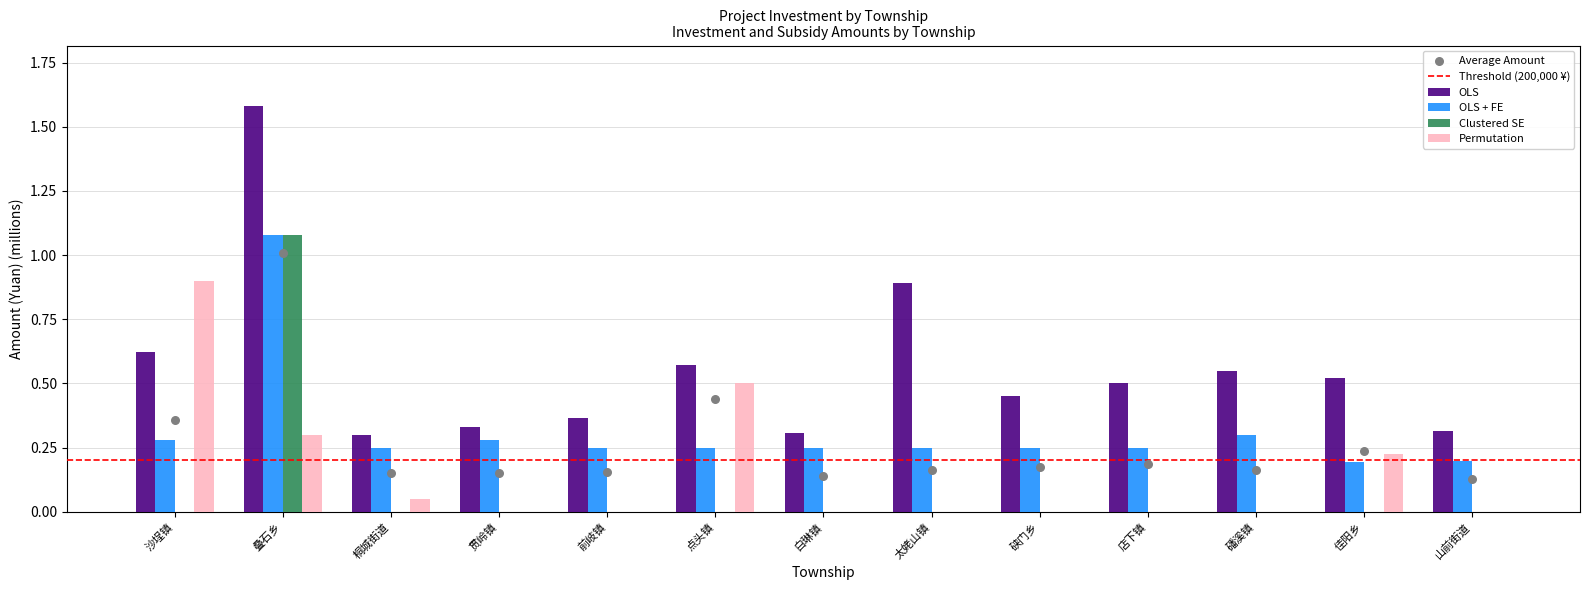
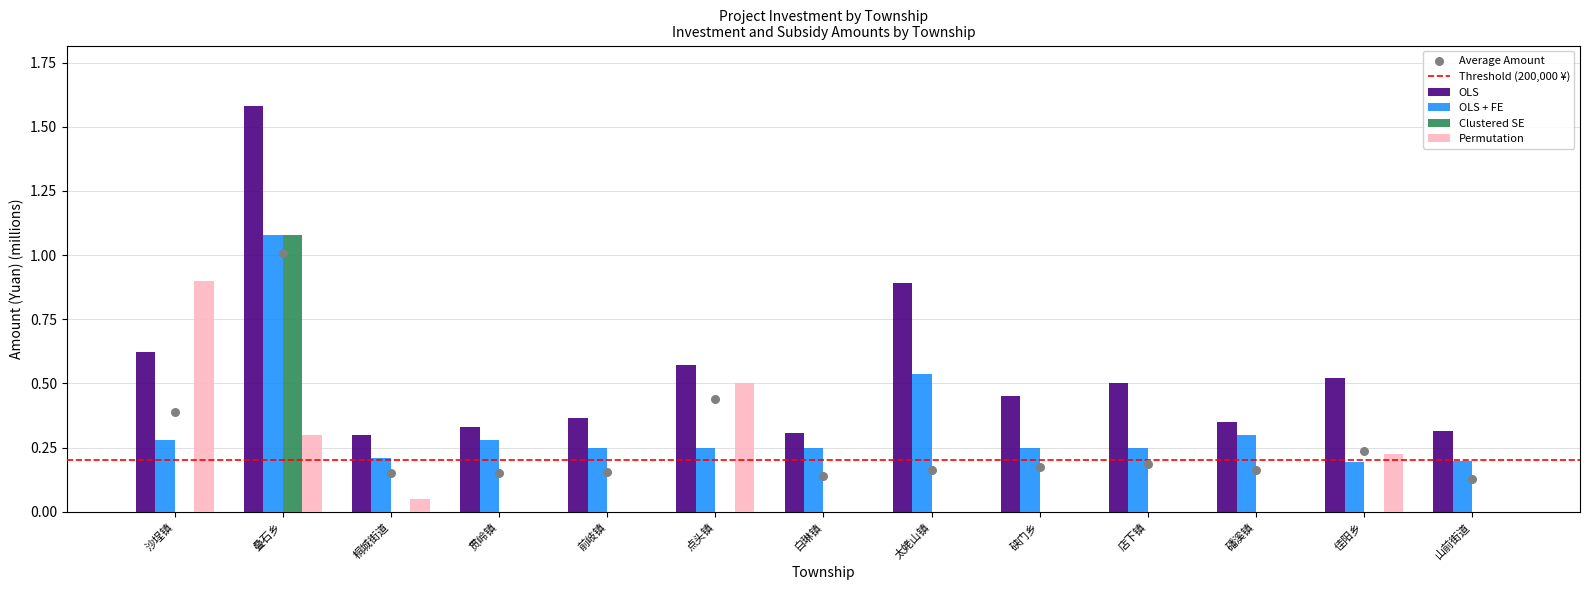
  {
    "OLS": {
      "沙埕镇": 0.62,
      "叠石乡": 1.58,
      "桐城街道": 0.30,
      "贯岭镇": 0.33,
      "前岐镇": 0.37,
      "点头镇": 0.57,
      "白琳镇": 0.31,
      "太姥山镇": 0.89,
      "硖门乡": 0.45,
      "店下镇": 0.50,
-     "磻溪镇": 0.55,
+     "磻溪镇": 0.35,
      "佳阳乡": 0.52,
      "山前街道": 0.32
    },
    "Average Amount": {
-     "沙埕镇": 0.36
+     "沙埕镇": 0.39
    },
    "OLS + FE": {
      "沙埕镇": 0.28,
      "叠石乡": 1.08,
-     "桐城街道": 0.25,
+     "桐城街道": 0.21,
      "贯岭镇": 0.28,
      "前岐镇": 0.25,
      "点头镇": 0.25,
      "白琳镇": 0.25,
-     "太姥山镇": 0.25,
+     "太姥山镇": 0.54,
      "硖门乡": 0.25,
      "店下镇": 0.25,
      "磻溪镇": 0.30,
      "佳阳乡": 0.20,
      "山前街道": 0.20
    },
    "Clustered SE": {
      "沙埕镇": 0.00,
      "叠石乡": 1.08,
      "桐城街道": 0.00,
      "贯岭镇": 0.00,
      "前岐镇": 0.00,
      "点头镇": 0.00,
      "白琳镇": 0.00,
      "太姥山镇": 0.00,
      "硖门乡": 0.00,
      "店下镇": 0.00,
      "磻溪镇": 0.00,
      "佳阳乡": 0.00,
      "山前街道": 0.00
    },
    "Permutation": {
      "沙埕镇": 0.90,
      "叠石乡": 0.30,
      "桐城街道": 0.05,
      "贯岭镇": 0.00,
      "前岐镇": 0.00,
      "点头镇": 0.50,
      "白琳镇": 0.00,
      "太姥山镇": 0.00,
      "硖门乡": 0.00,
      "店下镇": 0.00,
      "磻溪镇": 0.00,
      "佳阳乡": 0.22,
      "山前街道": 0.00
    }
  }
